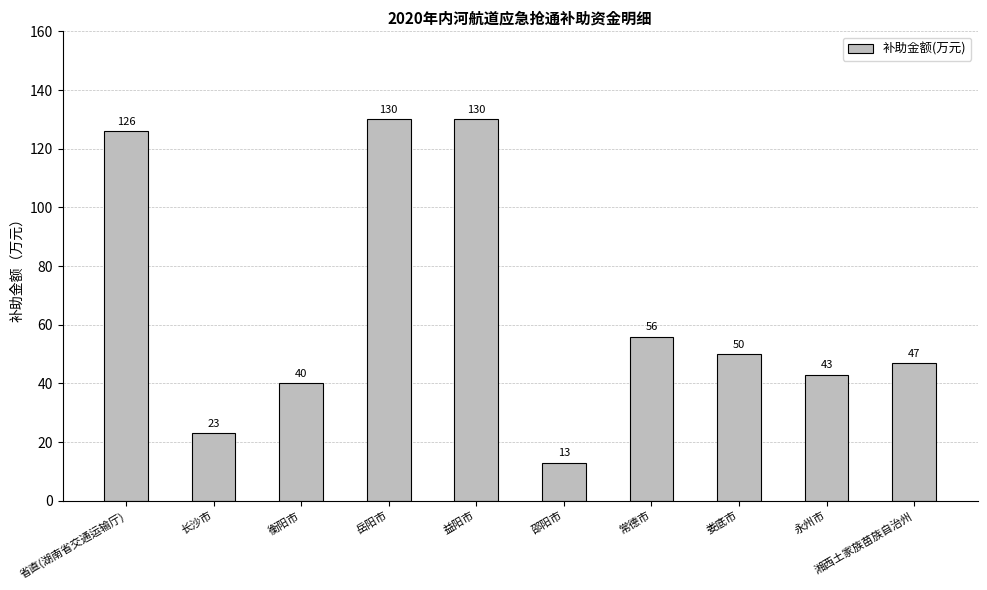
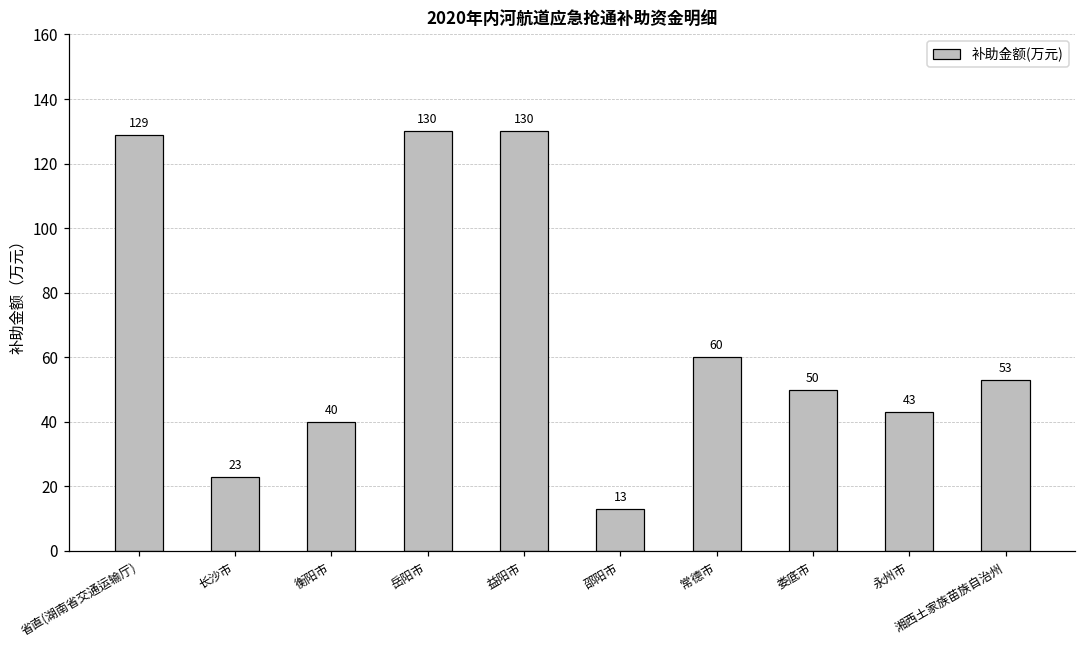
  {
-   "省直(湖南省交通运输厅)": 126,
+   "省直(湖南省交通运输厅)": 129,
    "长沙市": 23,
    "衡阳市": 40,
    "岳阳市": 130,
    "益阳市": 130,
    "邵阳市": 13,
-   "常德市": 56,
+   "常德市": 60,
    "娄底市": 50,
    "永州市": 43,
-   "湘西土家族苗族自治州": 47
+   "湘西土家族苗族自治州": 53
  }
